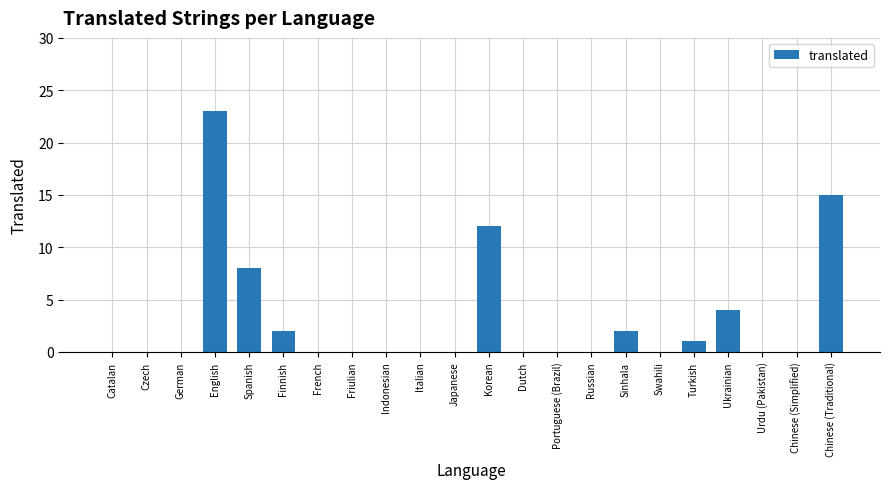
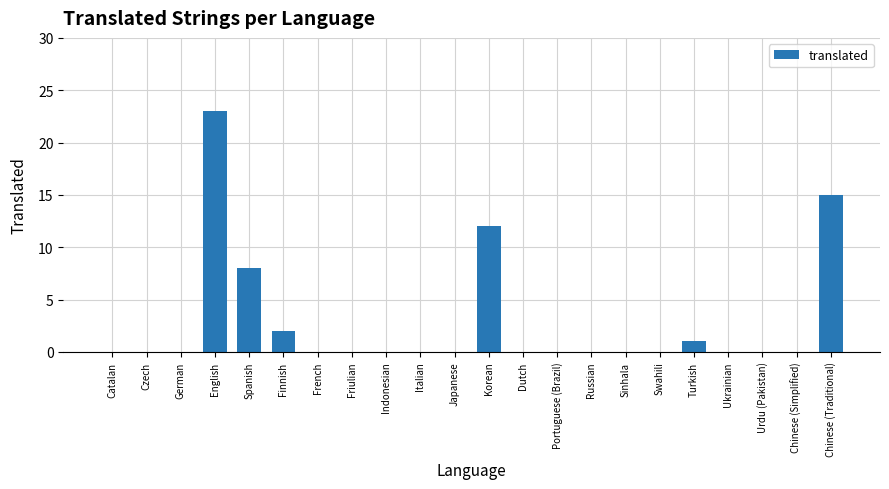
  {
    "Catalan": 0,
    "Czech": 0,
    "German": 0,
    "English": 23,
    "Spanish": 8,
    "Finnish": 2,
    "French": 0,
    "Friulian": 0,
    "Indonesian": 0,
    "Italian": 0,
    "Japanese": 0,
    "Korean": 12,
    "Dutch": 0,
    "Portuguese (Brazil)": 0,
    "Russian": 0,
-   "Sinhala": 2,
+   "Sinhala": 0,
    "Swahili": 0,
    "Turkish": 1,
-   "Ukrainian": 4,
+   "Ukrainian": 0,
    "Urdu (Pakistan)": 0,
    "Chinese (Simplified)": 0,
    "Chinese (Traditional)": 15
  }
